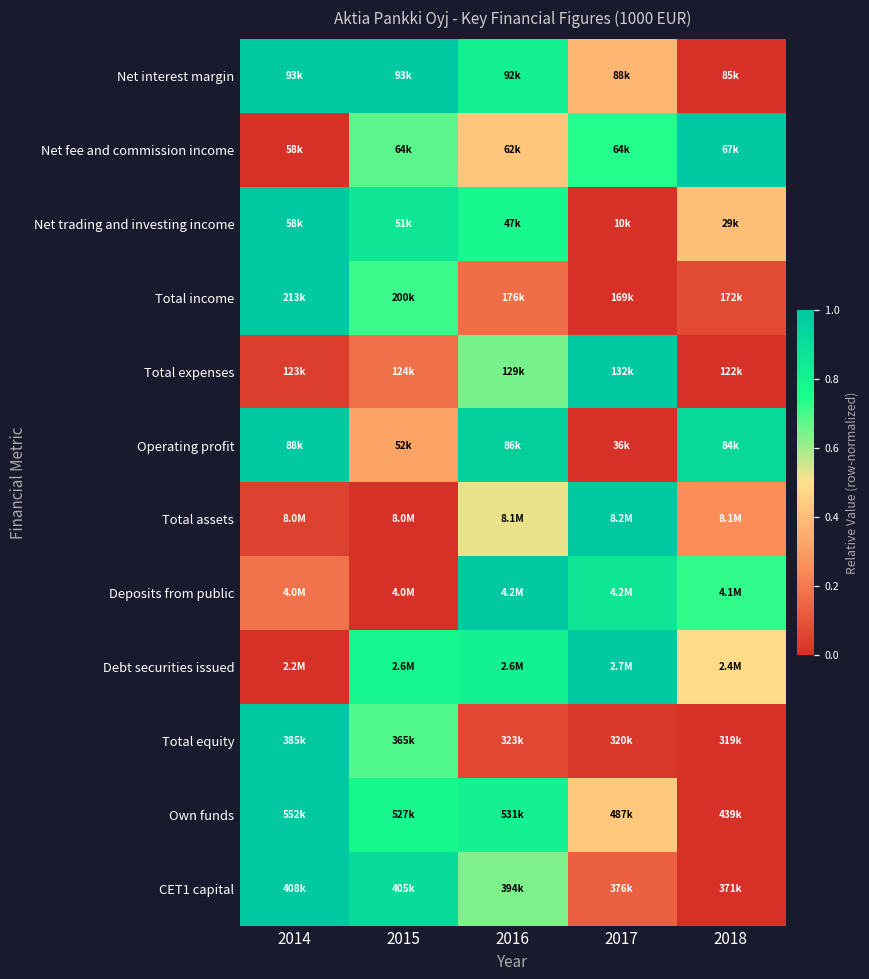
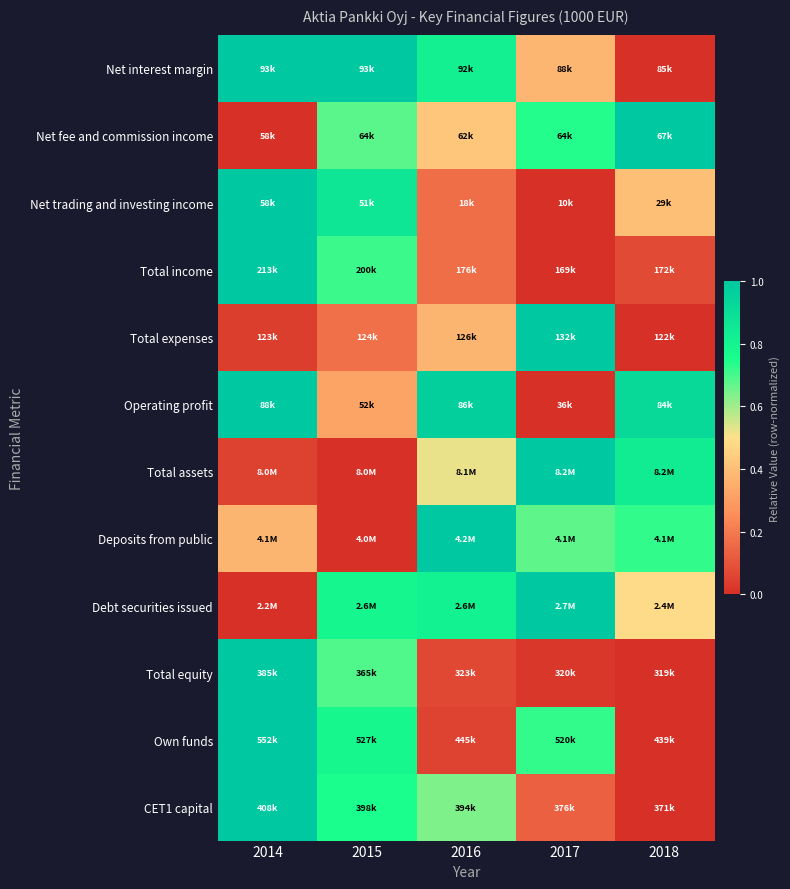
  {
    "Net interest margin": {
      "2014": "93k",
      "2015": "93k",
      "2016": "92k",
      "2017": "88k",
      "2018": "85k"
    },
    "Net fee and commission income": {
      "2014": "58k",
      "2015": "64k",
      "2016": "62k",
      "2017": "64k",
      "2018": "67k"
    },
    "Net trading and investing income": {
      "2014": "58k",
      "2015": "51k",
-     "2016": "47k",
+     "2016": "18k",
      "2017": "10k",
      "2018": "29k"
    },
    "Total income": {
      "2014": "213k",
      "2015": "200k",
      "2016": "176k",
      "2017": "169k",
      "2018": "172k"
    },
    "Total expenses": {
      "2014": "123k",
      "2015": "124k",
-     "2016": "129k",
+     "2016": "126k",
      "2017": "132k",
      "2018": "122k"
    },
    "Operating profit": {
      "2014": "88k",
      "2015": "52k",
      "2016": "86k",
      "2017": "36k",
      "2018": "84k"
    },
    "Total assets": {
      "2014": "8.0M",
      "2015": "8.0M",
      "2016": "8.1M",
      "2017": "8.2M",
-     "2018": "8.1M"
+     "2018": "8.2M"
    },
    "Deposits from public": {
-     "2014": "4.0M",
+     "2014": "4.1M",
      "2015": "4.0M",
      "2016": "4.2M",
-     "2017": "4.2M",
+     "2017": "4.1M",
      "2018": "4.1M"
    },
    "Debt securities issued": {
      "2014": "2.2M",
      "2015": "2.6M",
      "2016": "2.6M",
      "2017": "2.7M",
      "2018": "2.4M"
    },
    "Total equity": {
      "2014": "385k",
      "2015": "365k",
      "2016": "323k",
      "2017": "320k",
      "2018": "319k"
    },
    "Own funds": {
      "2014": "552k",
      "2015": "527k",
-     "2016": "531k",
-     "2017": "487k",
+     "2016": "445k",
+     "2017": "520k",
      "2018": "439k"
    },
    "CET1 capital": {
      "2014": "408k",
-     "2015": "405k",
+     "2015": "398k",
      "2016": "394k",
      "2017": "376k",
      "2018": "371k"
    }
  }
